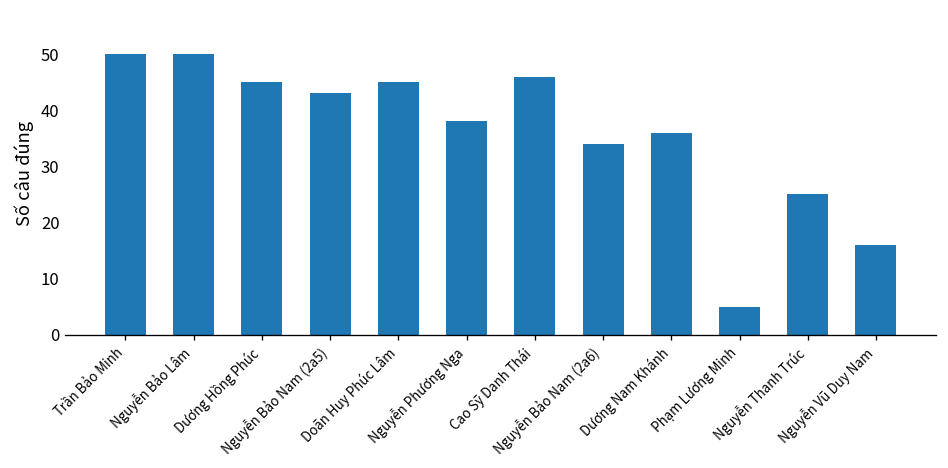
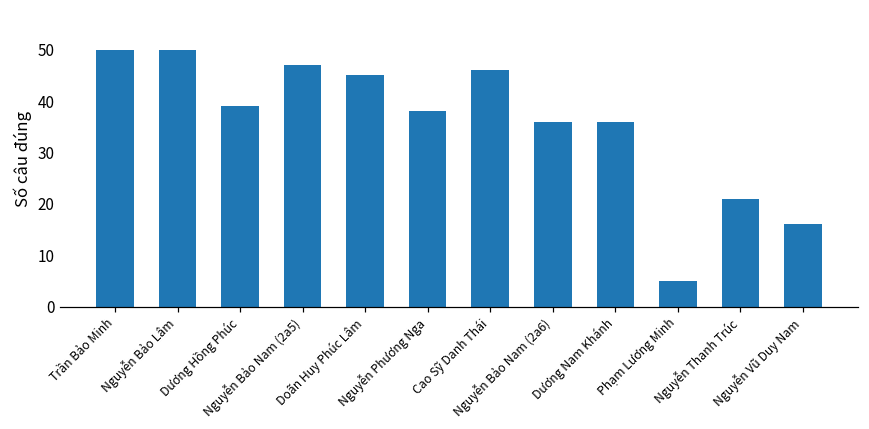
  {
    "Trần Bảo Minh": 50,
    "Nguyễn Bảo Lâm": 50,
-   "Dương Hồng Phúc": 45,
-   "Nguyễn Bảo Nam (2a5)": 43,
+   "Dương Hồng Phúc": 39,
+   "Nguyễn Bảo Nam (2a5)": 47,
    "Doãn Huy Phúc Lâm": 45,
    "Nguyễn Phương Nga": 38,
    "Cao Sỹ Danh Thái": 46,
-   "Nguyễn Bảo Nam (2a6)": 34,
+   "Nguyễn Bảo Nam (2a6)": 36,
    "Dương Nam Khánh": 36,
    "Phạm Lương Minh": 5,
-   "Nguyễn Thanh Trúc": 25,
+   "Nguyễn Thanh Trúc": 21,
    "Nguyễn Vũ Duy Nam": 16
  }
